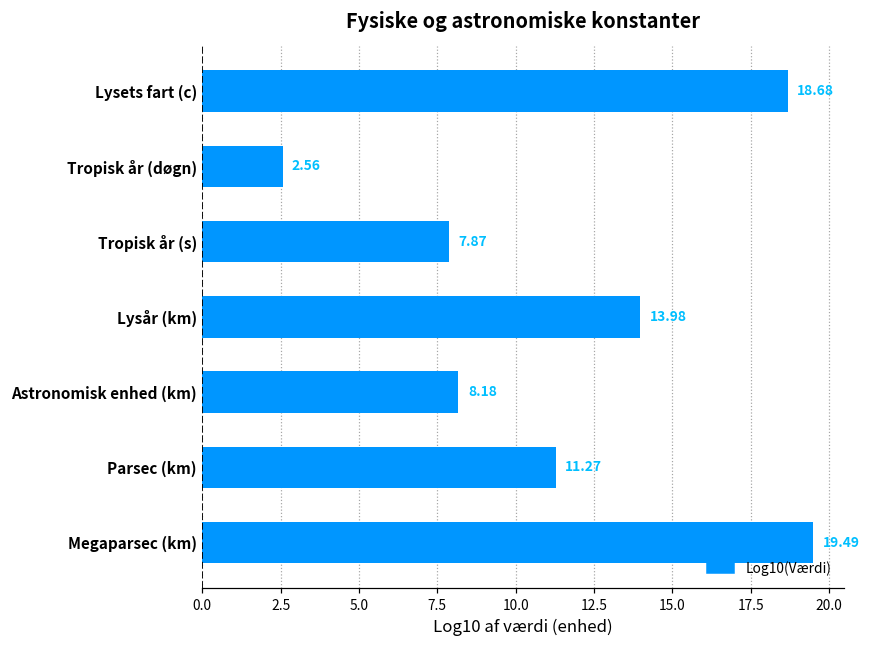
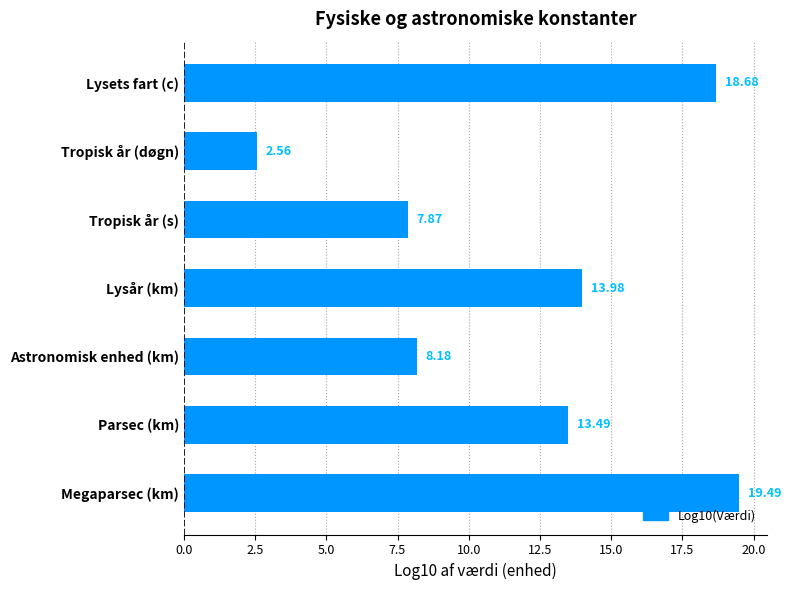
  {
    "Lysets fart (c)": 18.68,
    "Tropisk år (døgn)": 2.56,
    "Tropisk år (s)": 7.87,
    "Lysår (km)": 13.98,
    "Astronomisk enhed (km)": 8.18,
-   "Parsec (km)": 11.27,
+   "Parsec (km)": 13.49,
    "Megaparsec (km)": 19.49
  }
